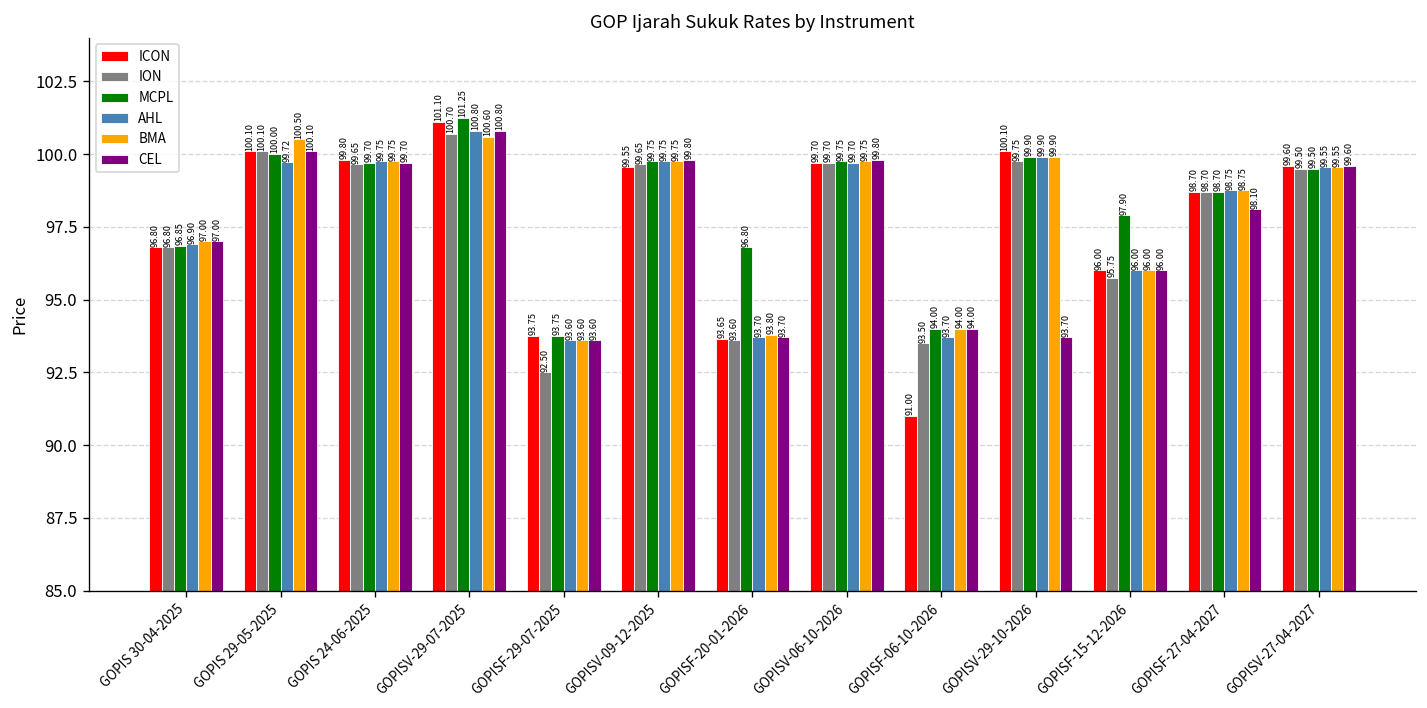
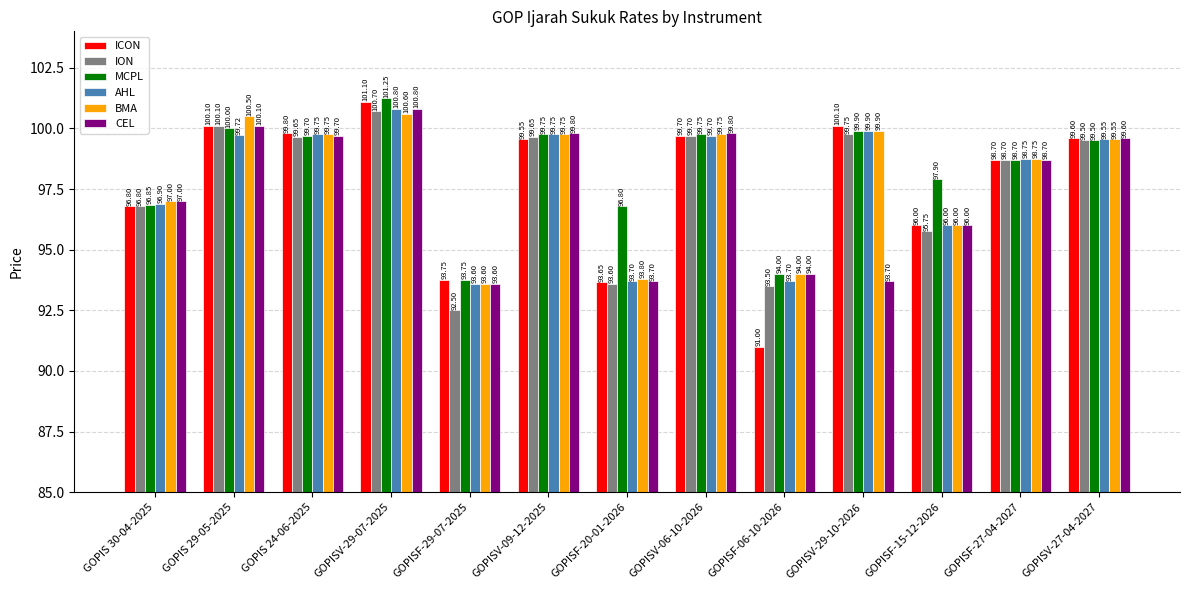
  {
    "ICON": {
      "GOPIS 30-04-2025": 96.80,
      "GOPIS 29-05-2025": 100.10,
      "GOPIS 24-06-2025": 99.80,
      "GOPISV-29-07-2025": 101.10,
      "GOPISF-29-07-2025": 93.75,
      "GOPISV-09-12-2025": 99.55,
      "GOPISF-20-01-2026": 93.65,
      "GOPISV-06-10-2026": 99.70,
      "GOPISF-06-10-2026": 91.00,
      "GOPISV-29-10-2026": 100.10,
      "GOPISF-15-12-2026": 96.00,
      "GOPISF-27-04-2027": 98.70,
      "GOPISV-27-04-2027": 99.60
    },
    "ION": {
      "GOPIS 30-04-2025": 96.80,
      "GOPIS 29-05-2025": 100.10,
      "GOPIS 24-06-2025": 99.65,
      "GOPISV-29-07-2025": 100.70,
      "GOPISF-29-07-2025": 92.50,
      "GOPISV-09-12-2025": 99.65,
      "GOPISF-20-01-2026": 93.60,
      "GOPISV-06-10-2026": 99.70,
      "GOPISF-06-10-2026": 93.50,
      "GOPISV-29-10-2026": 99.75,
      "GOPISF-15-12-2026": 95.75,
      "GOPISF-27-04-2027": 98.70,
      "GOPISV-27-04-2027": 99.50
    },
    "MCPL": {
      "GOPIS 30-04-2025": 96.85,
      "GOPIS 29-05-2025": 100.00,
      "GOPIS 24-06-2025": 99.70,
      "GOPISV-29-07-2025": 101.25,
      "GOPISF-29-07-2025": 93.75,
      "GOPISV-09-12-2025": 99.75,
      "GOPISF-20-01-2026": 96.80,
      "GOPISV-06-10-2026": 99.75,
      "GOPISF-06-10-2026": 94.00,
      "GOPISV-29-10-2026": 99.90,
      "GOPISF-15-12-2026": 97.90,
      "GOPISF-27-04-2027": 98.70,
      "GOPISV-27-04-2027": 99.50
    },
    "AHL": {
      "GOPIS 30-04-2025": 96.90,
      "GOPIS 29-05-2025": 99.72,
      "GOPIS 24-06-2025": 99.75,
      "GOPISV-29-07-2025": 100.80,
      "GOPISF-29-07-2025": 93.60,
      "GOPISV-09-12-2025": 99.75,
      "GOPISF-20-01-2026": 93.70,
      "GOPISV-06-10-2026": 99.70,
      "GOPISF-06-10-2026": 93.70,
      "GOPISV-29-10-2026": 99.90,
      "GOPISF-15-12-2026": 96.00,
      "GOPISF-27-04-2027": 98.75,
      "GOPISV-27-04-2027": 99.55
    },
    "BMA": {
      "GOPIS 30-04-2025": 97.00,
      "GOPIS 29-05-2025": 100.50,
      "GOPIS 24-06-2025": 99.75,
      "GOPISV-29-07-2025": 100.60,
      "GOPISF-29-07-2025": 93.60,
      "GOPISV-09-12-2025": 99.75,
      "GOPISF-20-01-2026": 93.80,
      "GOPISV-06-10-2026": 99.75,
      "GOPISF-06-10-2026": 94.00,
      "GOPISV-29-10-2026": 99.90,
      "GOPISF-15-12-2026": 96.00,
      "GOPISF-27-04-2027": 98.75,
      "GOPISV-27-04-2027": 99.55
    },
    "CEL": {
      "GOPIS 30-04-2025": 97.00,
      "GOPIS 29-05-2025": 100.10,
      "GOPIS 24-06-2025": 99.70,
      "GOPISV-29-07-2025": 100.80,
      "GOPISF-29-07-2025": 93.60,
      "GOPISV-09-12-2025": 99.80,
      "GOPISF-20-01-2026": 93.70,
      "GOPISV-06-10-2026": 99.80,
      "GOPISF-06-10-2026": 94.00,
      "GOPISV-29-10-2026": 93.70,
      "GOPISF-15-12-2026": 96.00,
-     "GOPISF-27-04-2027": 98.10,
+     "GOPISF-27-04-2027": 98.70,
      "GOPISV-27-04-2027": 99.60
    }
  }
